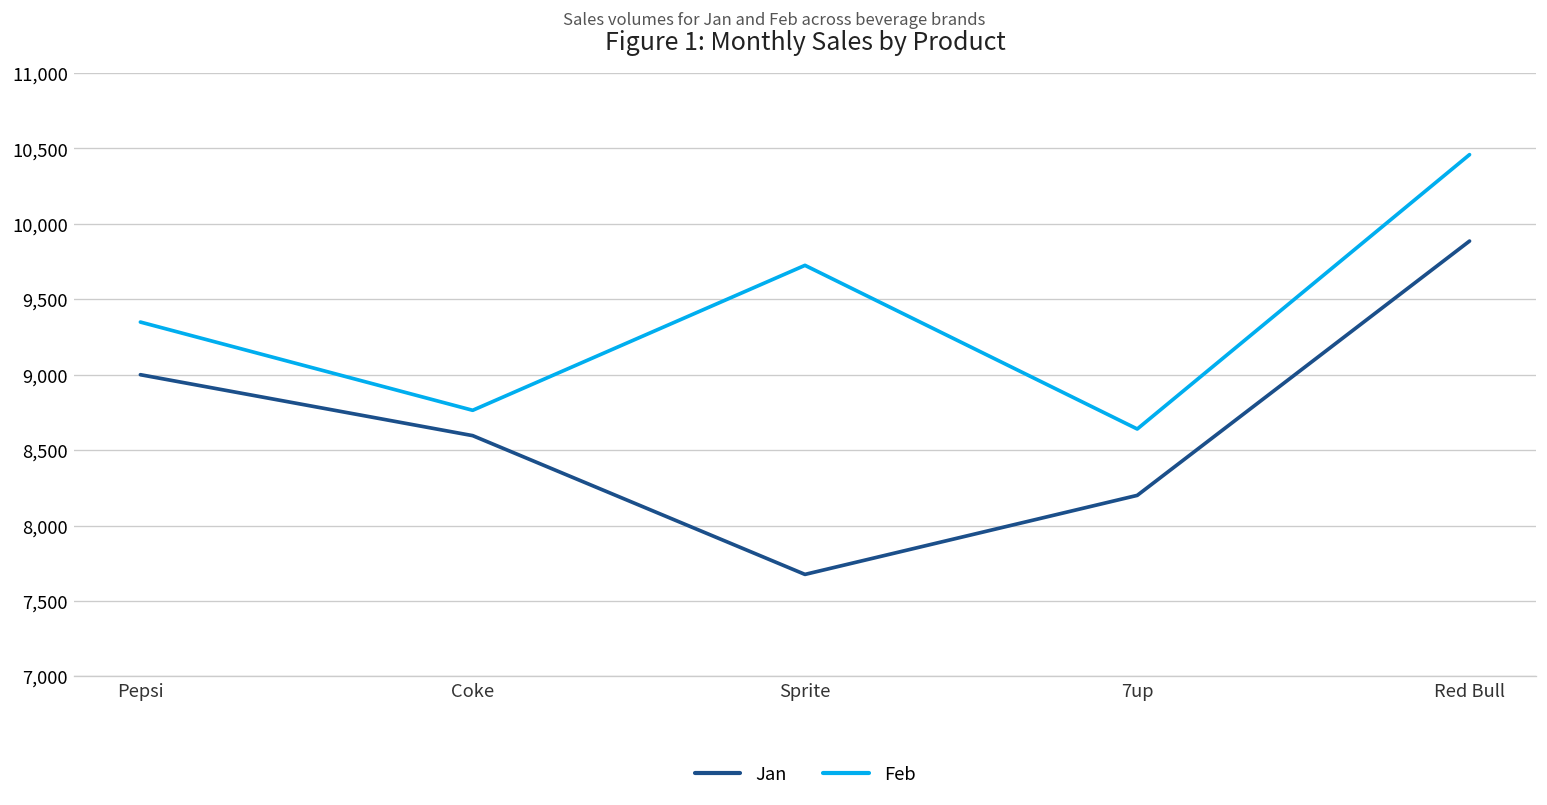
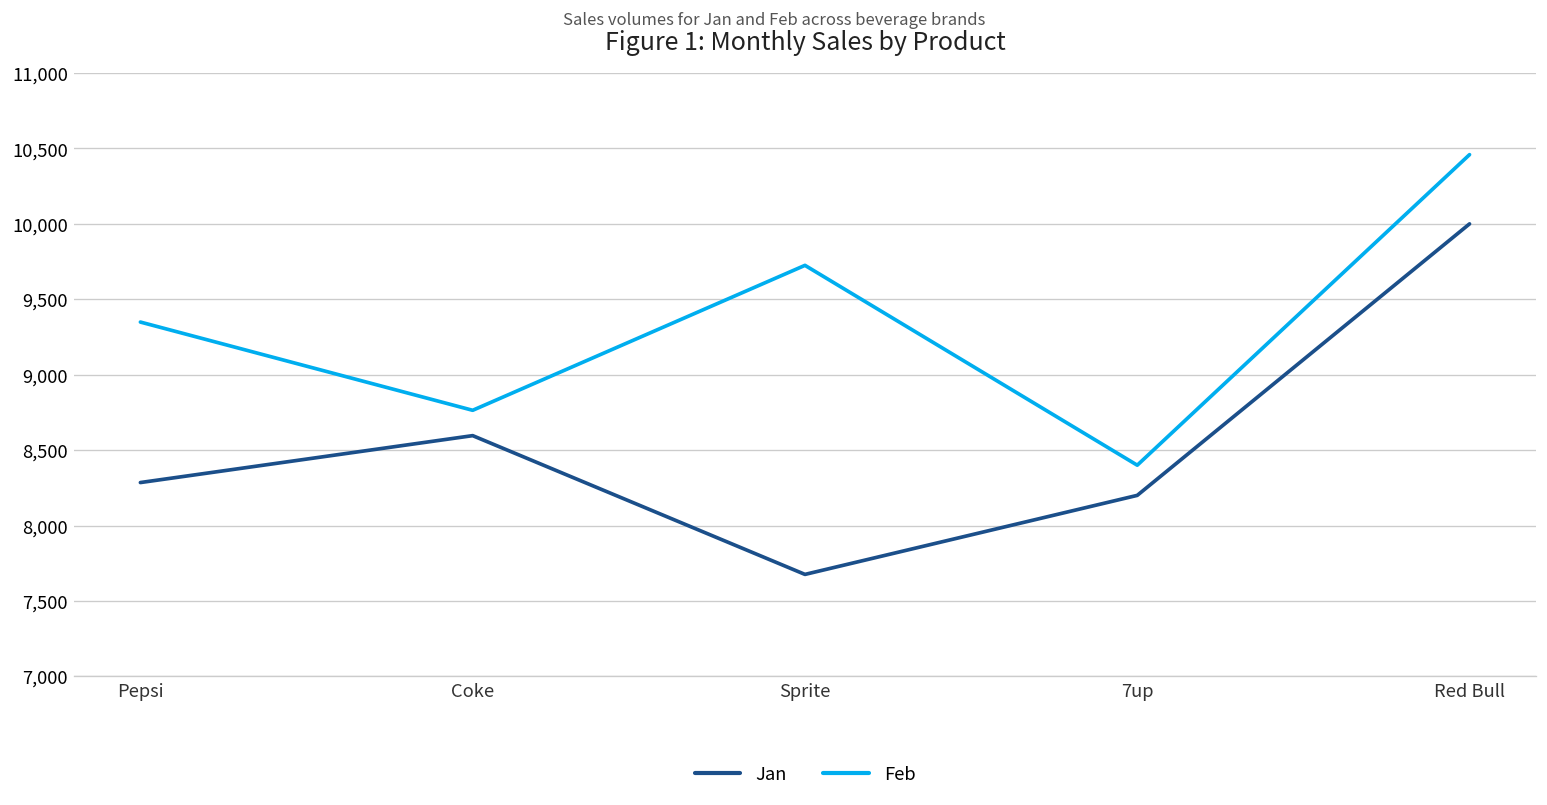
  {
    "Jan": {
-     "Pepsi": "9,000",
+     "Pepsi": "8,290",
      "Coke": "8,600",
      "Sprite": "7,680",
      "7up": "8,200",
-     "Red Bull": "9,890"
+     "Red Bull": "10,000"
    },
    "Feb": {
      "Pepsi": "9,350",
      "Coke": "8,760",
      "Sprite": "9,730",
-     "7up": "8,640",
+     "7up": "8,400",
      "Red Bull": "10,460"
    }
  }
